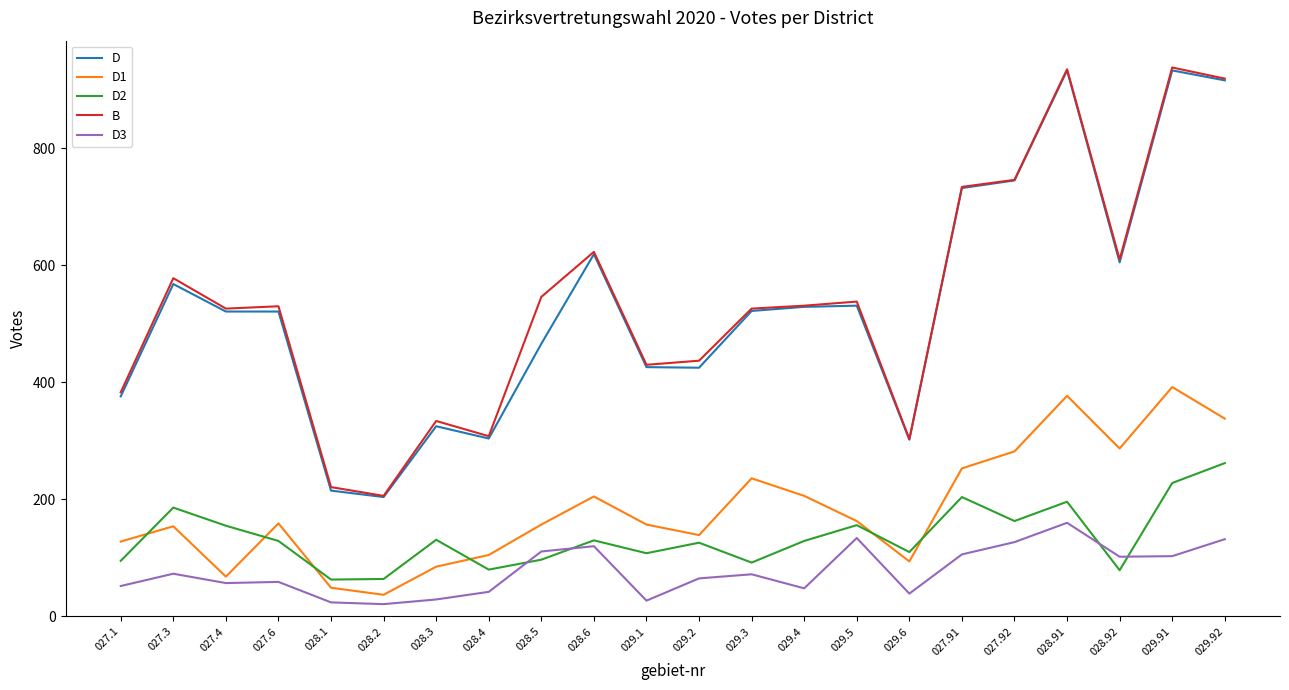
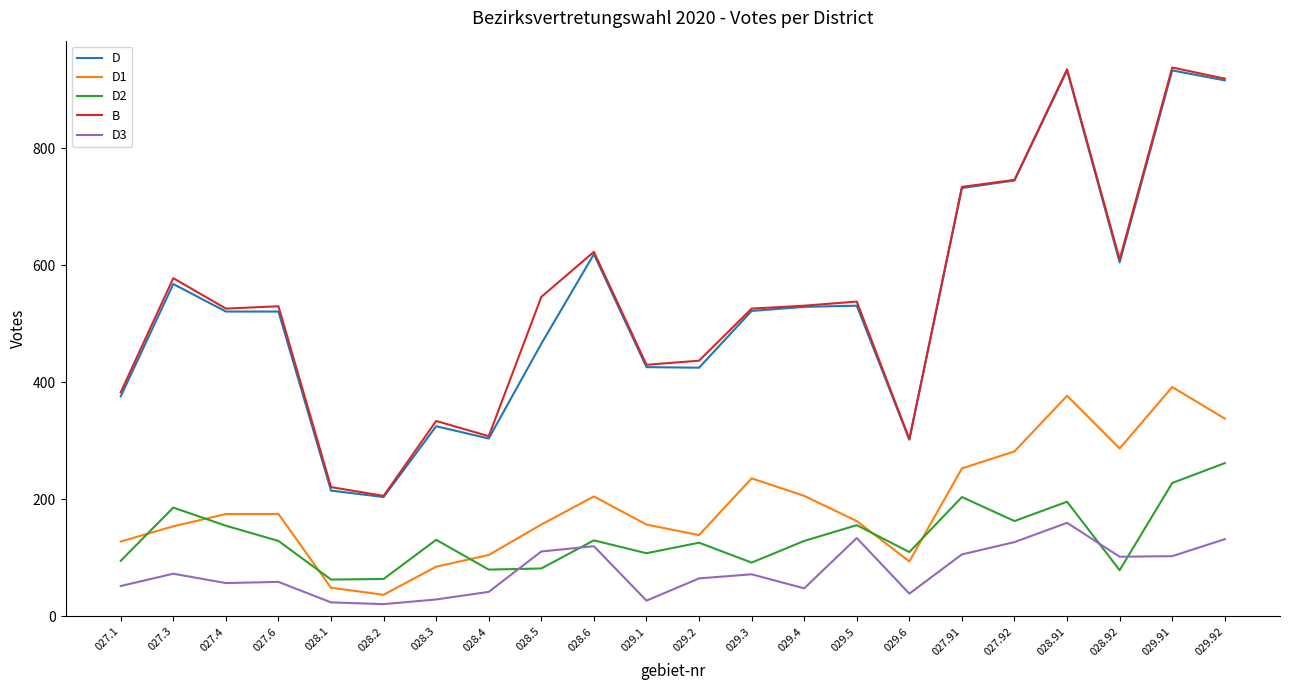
  {
    "D": {
      "027.1": 380,
      "027.3": 570,
      "027.4": 520,
      "027.6": 520,
      "028.1": 220,
      "028.3": 330,
      "028.5": 470,
      "029.2": 430,
      "029.5": 530,
      "028.92": 610,
      "029.91": 930
    },
    "D1": {
      "027.1": 130,
      "027.3": 150,
-     "027.4": 70,
-     "027.6": 160,
+     "027.4": 180,
+     "027.6": 180,
      "028.1": 50,
      "028.2": 40,
      "028.3": 90,
      "028.4": 110,
      "028.5": 160,
      "028.6": 210,
      "029.1": 160,
      "029.2": 140,
      "029.3": 240,
      "029.4": 210,
      "029.5": 160,
      "029.6": 90,
      "027.91": 250,
      "027.92": 280,
      "028.91": 380,
      "028.92": 290,
      "029.91": 390,
      "029.92": 340
    },
    "D2": {
      "027.1": 100,
      "027.3": 190,
      "027.4": 160,
      "027.6": 130,
      "028.1": 60,
      "028.2": 60,
      "028.3": 130,
      "028.4": 80,
-     "028.5": 100,
+     "028.5": 80,
      "028.6": 130,
      "029.1": 110,
      "029.2": 130,
      "029.3": 90,
      "029.4": 130,
      "029.5": 160,
      "029.6": 110,
      "027.91": 200,
      "027.92": 160,
      "028.91": 200,
      "028.92": 80,
      "029.91": 230,
      "029.92": 260
    },
    "B": {
      "027.1": 380,
      "027.3": 580,
      "027.4": 530,
      "027.6": 530,
      "028.1": 220,
      "028.3": 330,
      "028.5": 550,
      "029.2": 440,
      "029.5": 540,
      "028.92": 610,
      "029.91": 940
    },
    "D3": {
      "027.1": 50,
      "027.3": 70,
      "027.4": 60,
      "027.6": 60,
      "028.1": 20,
      "028.2": 20,
      "028.3": 30,
      "028.4": 40,
      "028.5": 110,
      "028.6": 120,
      "029.1": 30,
      "029.2": 70,
      "029.3": 70,
      "029.4": 50,
      "029.5": 130,
      "029.6": 40,
      "027.91": 110,
      "027.92": 130,
      "028.91": 160,
      "028.92": 100,
      "029.91": 100,
      "029.92": 130
    }
  }
